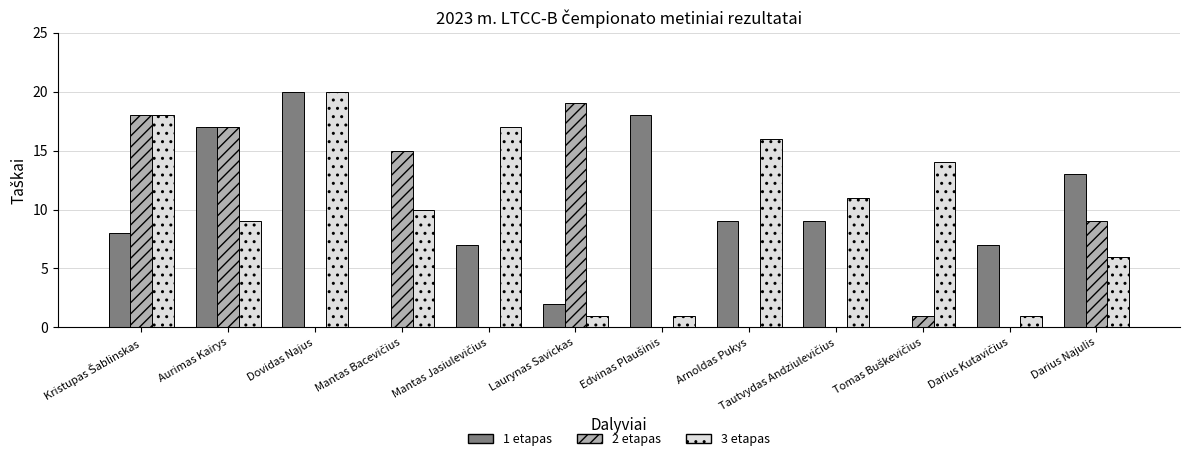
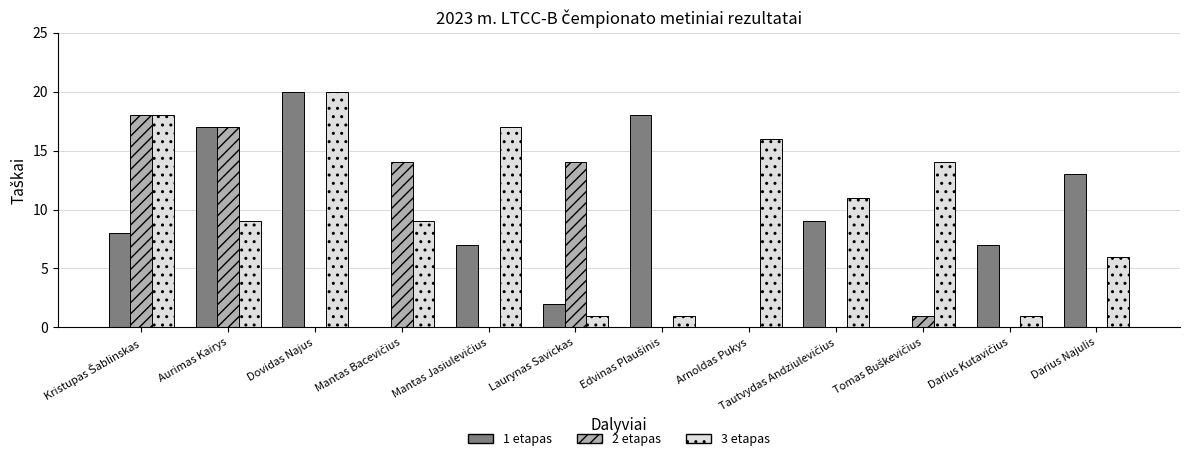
  {
    "1 etapas": {
      "Kristupas Šablinskas": 8,
      "Aurimas Kairys": 17,
      "Dovidas Najus": 20,
      "Mantas Bacevičius": 0,
      "Mantas Jasiulevičius": 7,
      "Laurynas Savickas": 2,
      "Edvinas Plaušinis": 18,
-     "Arnoldas Pukys": 9,
+     "Arnoldas Pukys": 0,
      "Tautvydas Andziulevičius": 9,
      "Tomas Buškevičius": 0,
      "Darius Kutavičius": 7,
      "Darius Najulis": 13
    },
    "2 etapas": {
      "Kristupas Šablinskas": 18,
      "Aurimas Kairys": 17,
      "Dovidas Najus": 0,
-     "Mantas Bacevičius": 15,
+     "Mantas Bacevičius": 14,
      "Mantas Jasiulevičius": 0,
-     "Laurynas Savickas": 19,
+     "Laurynas Savickas": 14,
      "Edvinas Plaušinis": 0,
      "Arnoldas Pukys": 0,
      "Tautvydas Andziulevičius": 0,
      "Tomas Buškevičius": 1,
      "Darius Kutavičius": 0,
-     "Darius Najulis": 9
+     "Darius Najulis": 0
    },
    "3 etapas": {
      "Kristupas Šablinskas": 18,
      "Aurimas Kairys": 9,
      "Dovidas Najus": 20,
-     "Mantas Bacevičius": 10,
+     "Mantas Bacevičius": 9,
      "Mantas Jasiulevičius": 17,
      "Laurynas Savickas": 1,
      "Edvinas Plaušinis": 1,
      "Arnoldas Pukys": 16,
      "Tautvydas Andziulevičius": 11,
      "Tomas Buškevičius": 14,
      "Darius Kutavičius": 1,
      "Darius Najulis": 6
    }
  }
